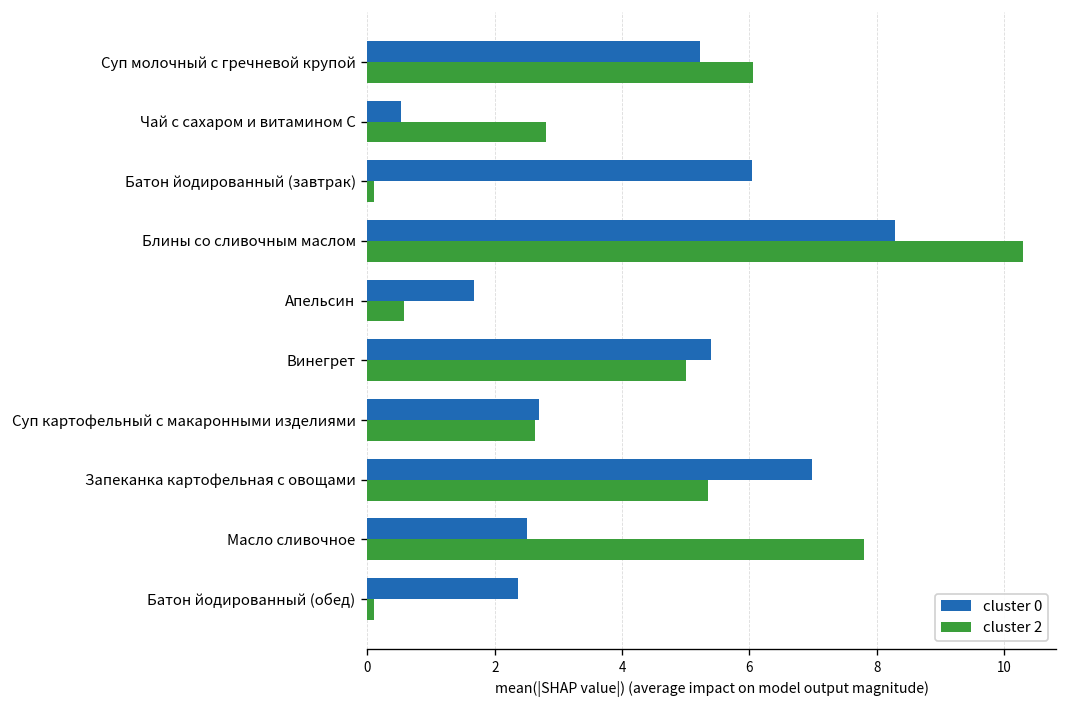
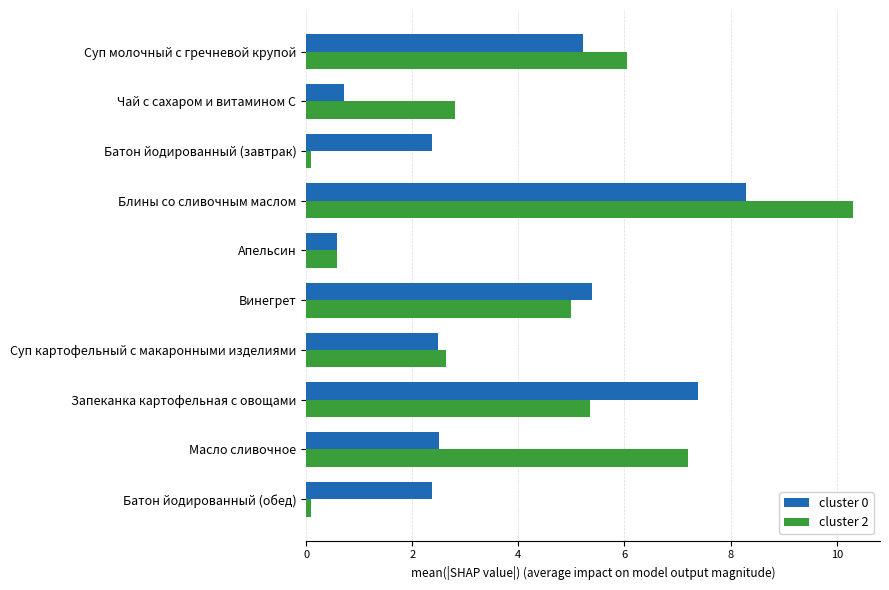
  {
    "cluster 0": {
      "Суп молочный с гречневой крупой": 5.2,
-     "Чай с сахаром и витамином С": 0.5,
-     "Батон йодированный (завтрак)": 6.0,
+     "Чай с сахаром и витамином С": 0.7,
+     "Батон йодированный (завтрак)": 2.4,
      "Блины со сливочным маслом": 8.3,
-     "Апельсин": 1.7,
+     "Апельсин": 0.6,
      "Винегрет": 5.4,
-     "Суп картофельный с макаронными изделиями": 2.7,
-     "Запеканка картофельная с овощами": 7.0,
+     "Суп картофельный с макаронными изделиями": 2.5,
+     "Запеканка картофельная с овощами": 7.4,
      "Масло сливочное": 2.5,
      "Батон йодированный (обед)": 2.4
    },
    "cluster 2": {
      "Суп молочный с гречневой крупой": 6.1,
      "Чай с сахаром и витамином С": 2.8,
      "Батон йодированный (завтрак)": 0.1,
      "Блины со сливочным маслом": 10.3,
      "Апельсин": 0.6,
      "Винегрет": 5.0,
      "Суп картофельный с макаронными изделиями": 2.6,
      "Запеканка картофельная с овощами": 5.4,
-     "Масло сливочное": 7.8,
+     "Масло сливочное": 7.2,
      "Батон йодированный (обед)": 0.1
    }
  }
